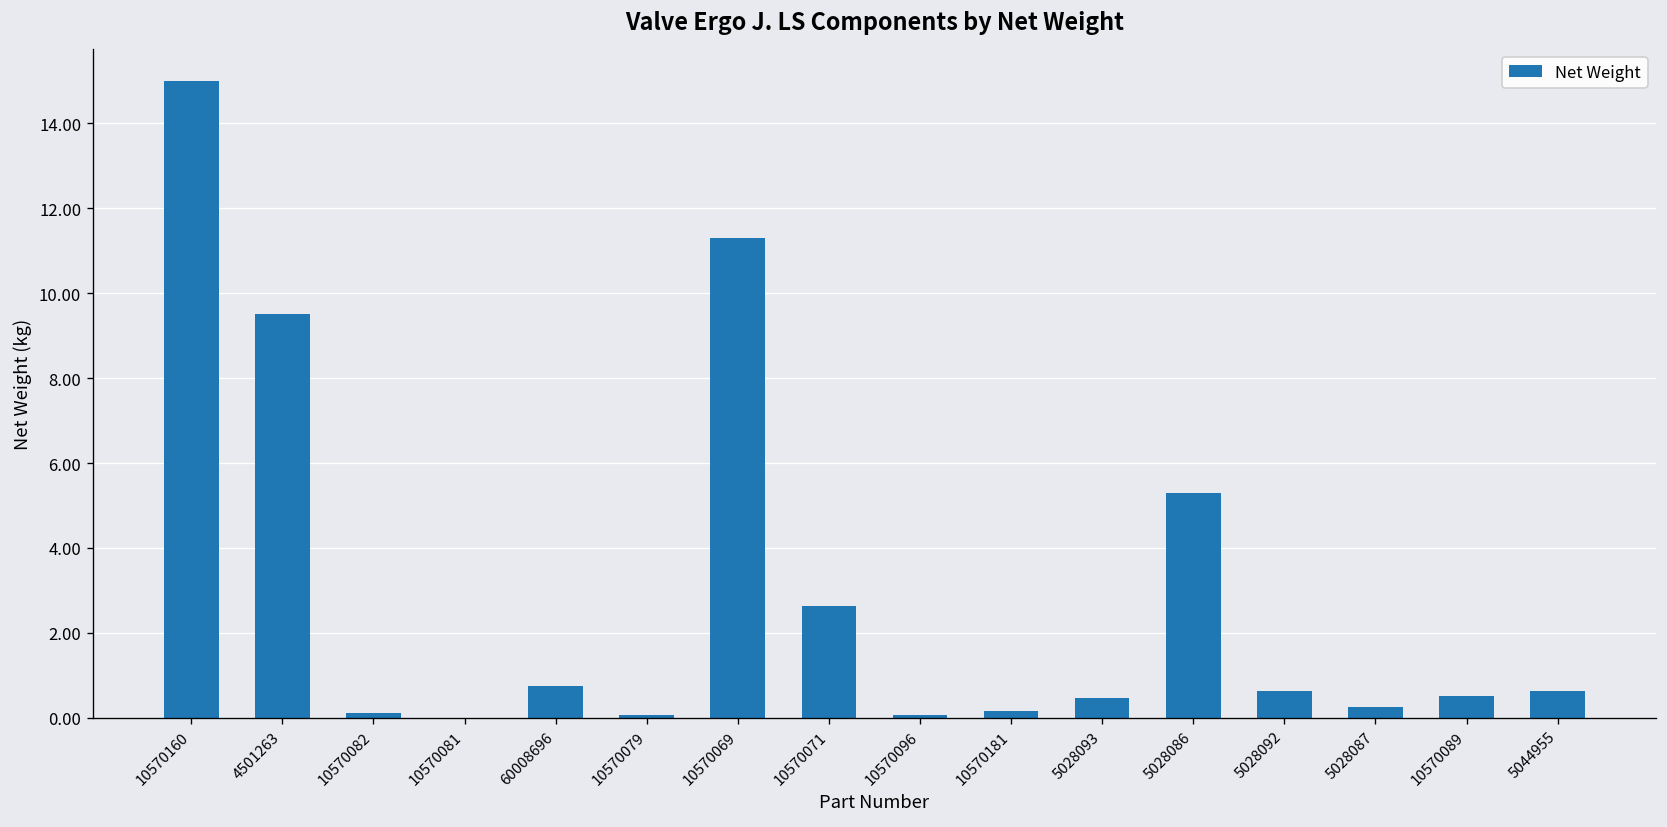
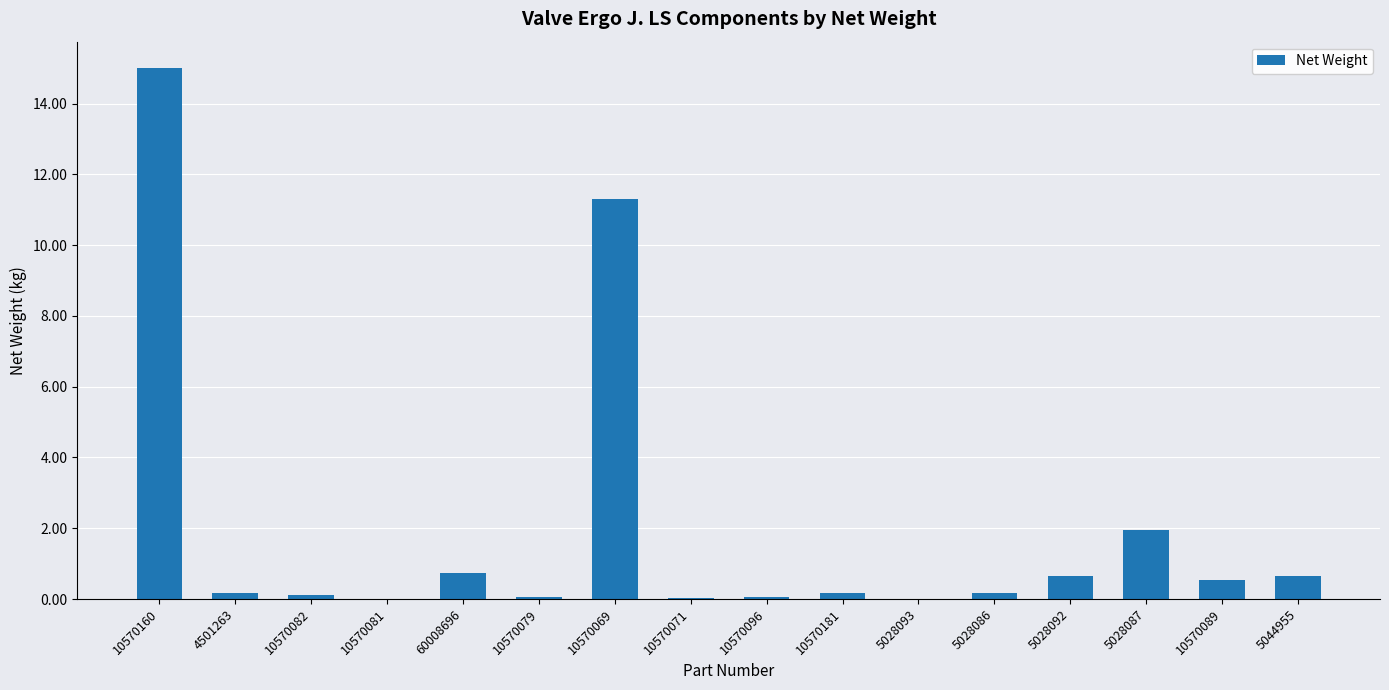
  {
    "10570160": 15.0,
-   "4501263": 9.5,
+   "4501263": 0.2,
    "10570082": 0.1,
    "10570081": 0.0,
    "60008696": 0.7,
    "10570069": 11.3,
-   "10570071": 2.6,
+   "10570071": 0.0,
    "10570181": 0.2,
-   "5028093": 0.5,
-   "5028086": 5.3,
+   "5028093": 0.0,
+   "5028086": 0.2,
    "5028092": 0.6,
-   "5028087": 0.3,
+   "5028087": 1.9,
    "10570089": 0.5,
    "5044955": 0.6
  }
